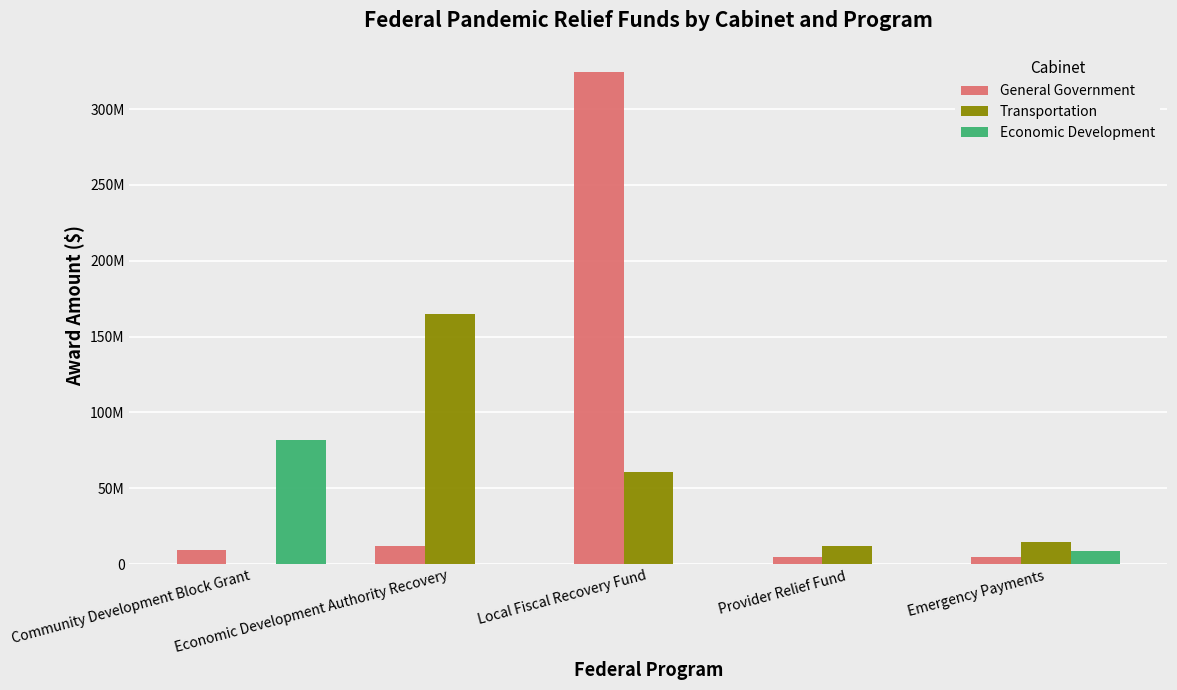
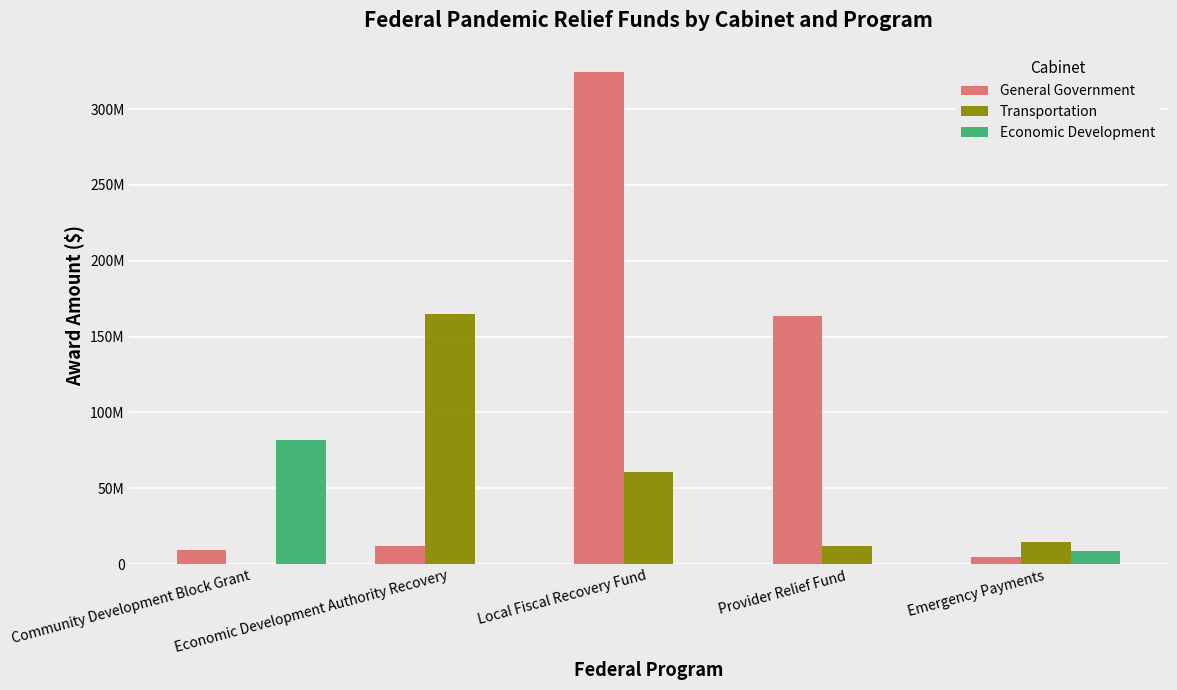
  {
    "General Government": {
      "Community Development Block Grant": 9000000,
      "Economic Development Authority Recovery": 12000000,
      "Local Fiscal Recovery Fund": 324000000,
-     "Provider Relief Fund": 5000000,
+     "Provider Relief Fund": 163000000,
      "Emergency Payments": 4000000
    },
    "Transportation": {
      "Economic Development Authority Recovery": 165000000,
      "Local Fiscal Recovery Fund": 61000000,
      "Provider Relief Fund": 12000000,
      "Emergency Payments": 14000000
    },
    "Economic Development": {
      "Community Development Block Grant": 82000000,
      "Economic Development Authority Recovery": 0,
      "Local Fiscal Recovery Fund": 0,
      "Provider Relief Fund": 0,
      "Emergency Payments": 9000000
    }
  }
